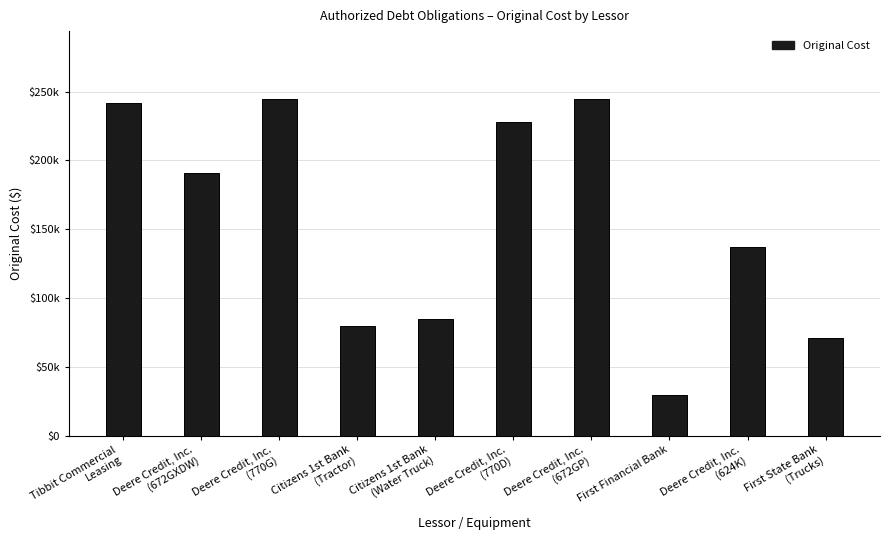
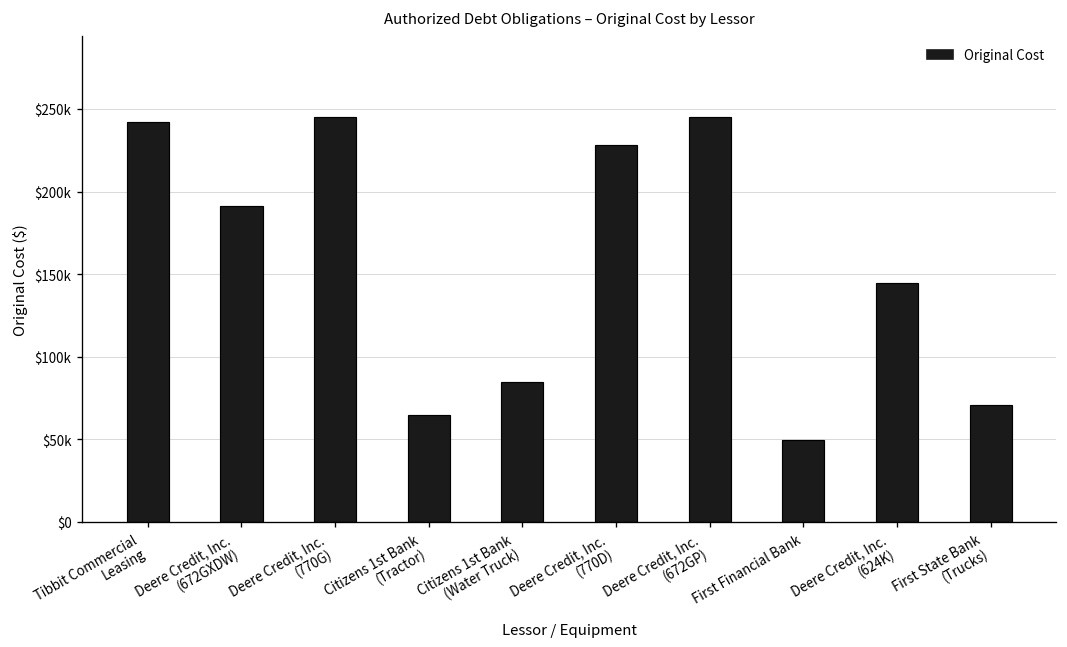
  {
    "Tibbit Commercial Leasing": "$242000",
    "Deere Credit, Inc. (672GXDW)": "$191000",
    "Deere Credit, Inc. (770G)": "$245000",
-   "Citizens 1st Bank (Tractor)": "$80000",
+   "Citizens 1st Bank (Tractor)": "$64000",
    "Citizens 1st Bank (Water Truck)": "$84000",
    "Deere Credit, Inc. (770D)": "$228000",
    "Deere Credit, Inc. (672GP)": "$245000",
-   "First Financial Bank": "$29000",
-   "Deere Credit, Inc. (624K)": "$137000",
+   "First Financial Bank": "$50000",
+   "Deere Credit, Inc. (624K)": "$145000",
    "First State Bank (Trucks)": "$71000"
  }
